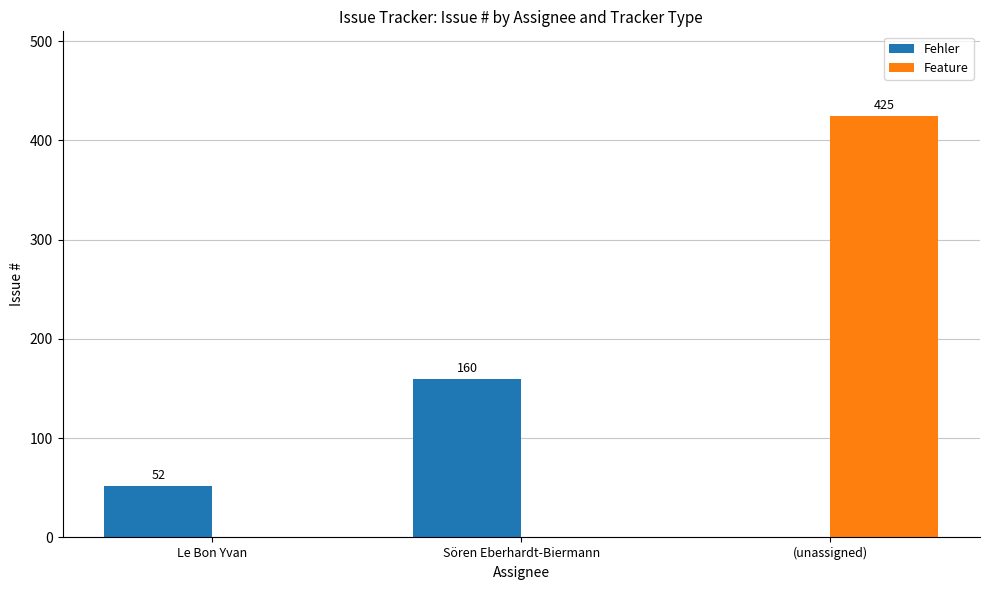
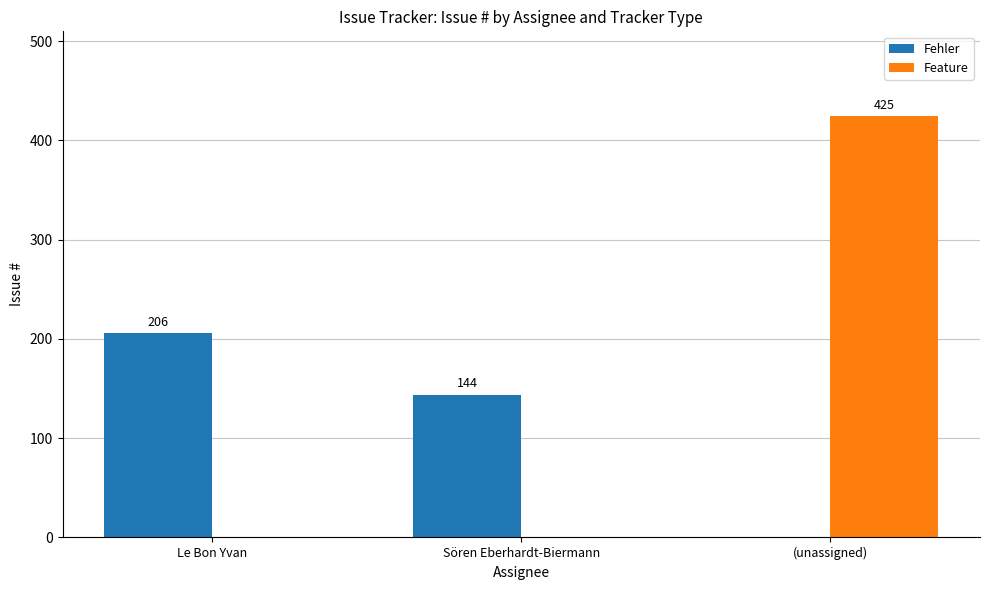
  {
    "Fehler": {
-     "Le Bon Yvan": 52,
-     "Sören Eberhardt-Biermann": 160
+     "Le Bon Yvan": 206,
+     "Sören Eberhardt-Biermann": 144
    },
    "Feature": {
      "(unassigned)": 425
    }
  }
